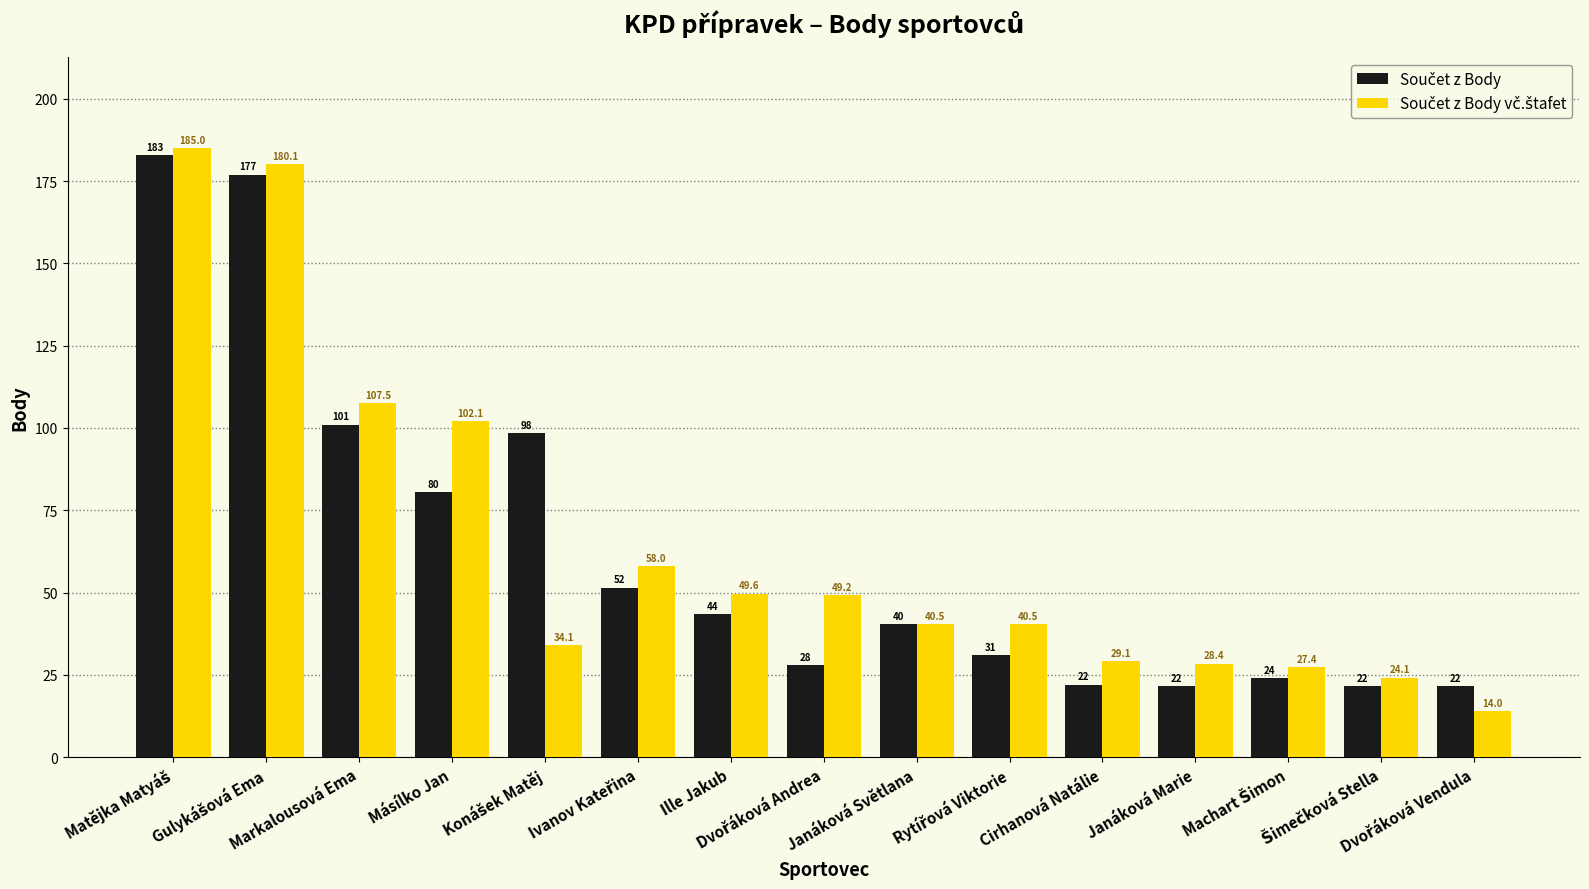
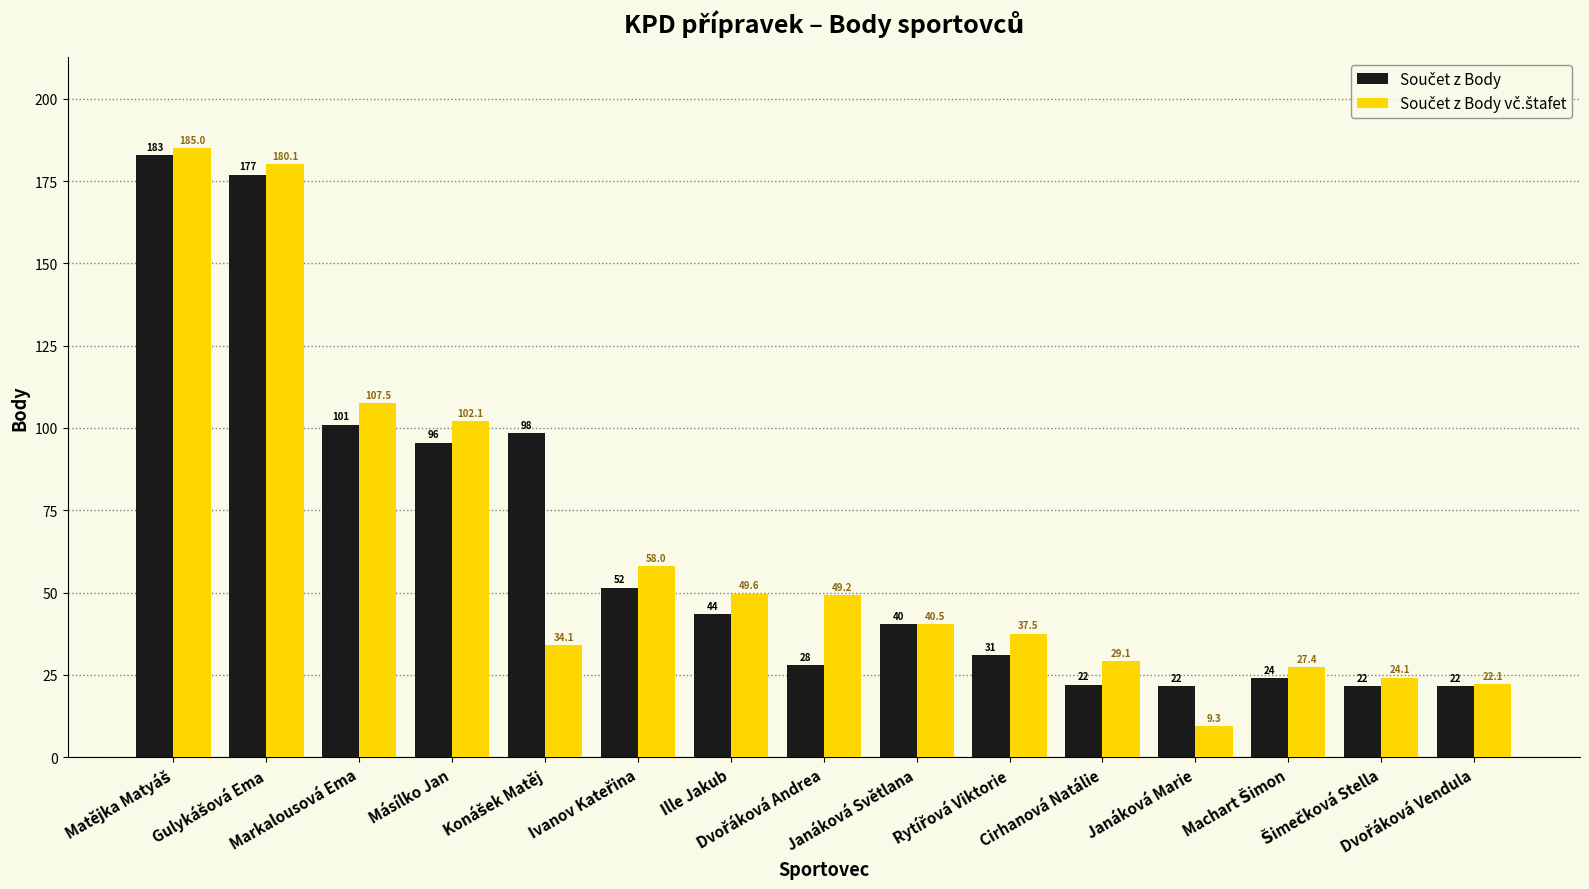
  {
    "Součet z Body": {
      "Matějka Matyáš": 183,
      "Gulykášová Ema": 177,
      "Markalousová Ema": 101,
-     "Másílko Jan": 80,
+     "Másílko Jan": 96,
      "Konášek Matěj": 98,
      "Ivanov Kateřina": 52,
      "Ille Jakub": 44,
      "Dvořáková Andrea": 28,
      "Janáková Světlana": 40,
      "Rytířová Viktorie": 31,
      "Cirhanová Natálie": 22,
      "Janáková Marie": 22,
      "Machart Šimon": 24,
      "Šimečková Stella": 22,
      "Dvořáková Vendula": 22
    },
    "Součet z Body vč.štafet": {
      "Matějka Matyáš": 185.0,
      "Gulykášová Ema": 180.1,
      "Markalousová Ema": 107.5,
      "Másílko Jan": 102.1,
      "Konášek Matěj": 34.1,
      "Ivanov Kateřina": 58.0,
      "Ille Jakub": 49.6,
      "Dvořáková Andrea": 49.2,
      "Janáková Světlana": 40.5,
-     "Rytířová Viktorie": 40.5,
+     "Rytířová Viktorie": 37.5,
      "Cirhanová Natálie": 29.1,
-     "Janáková Marie": 28.4,
+     "Janáková Marie": 9.3,
      "Machart Šimon": 27.4,
      "Šimečková Stella": 24.1,
-     "Dvořáková Vendula": 14.0
+     "Dvořáková Vendula": 22.1
    }
  }
